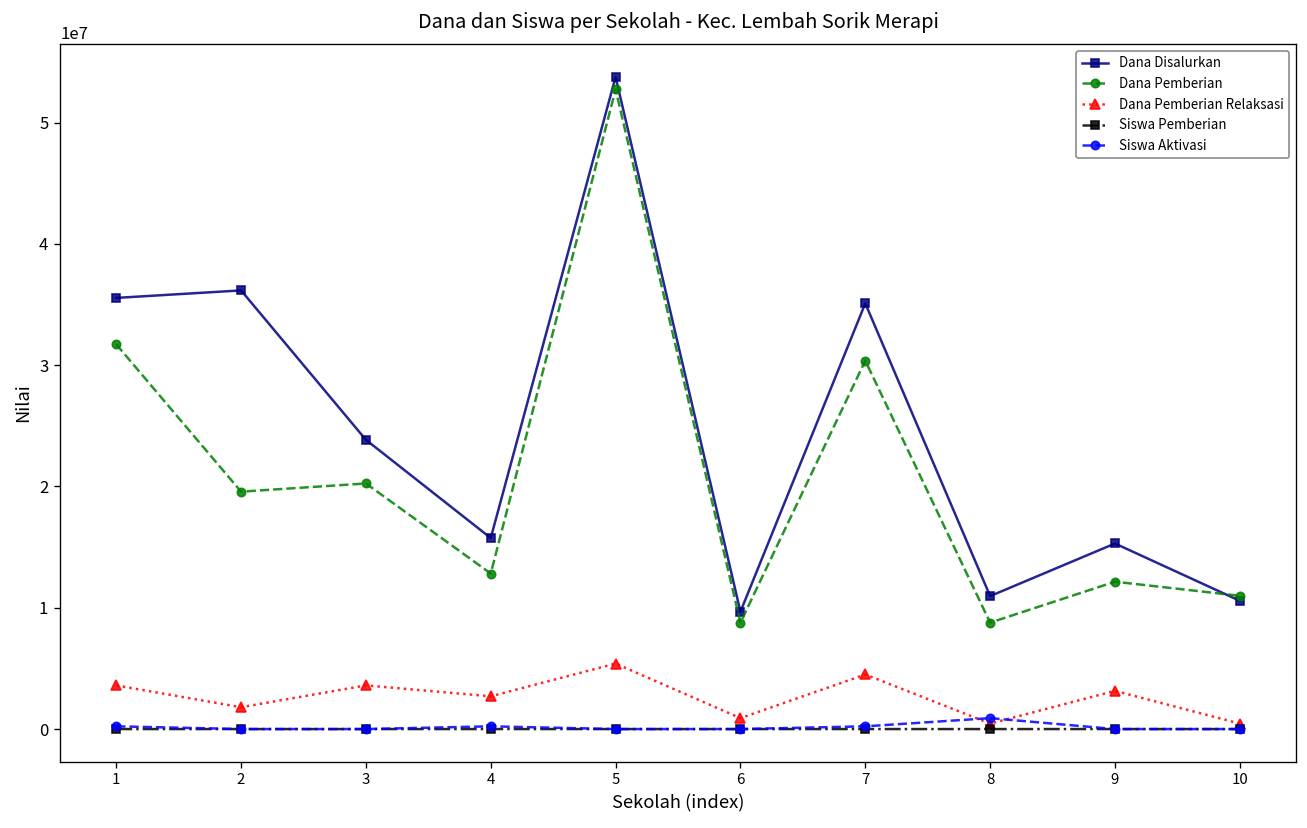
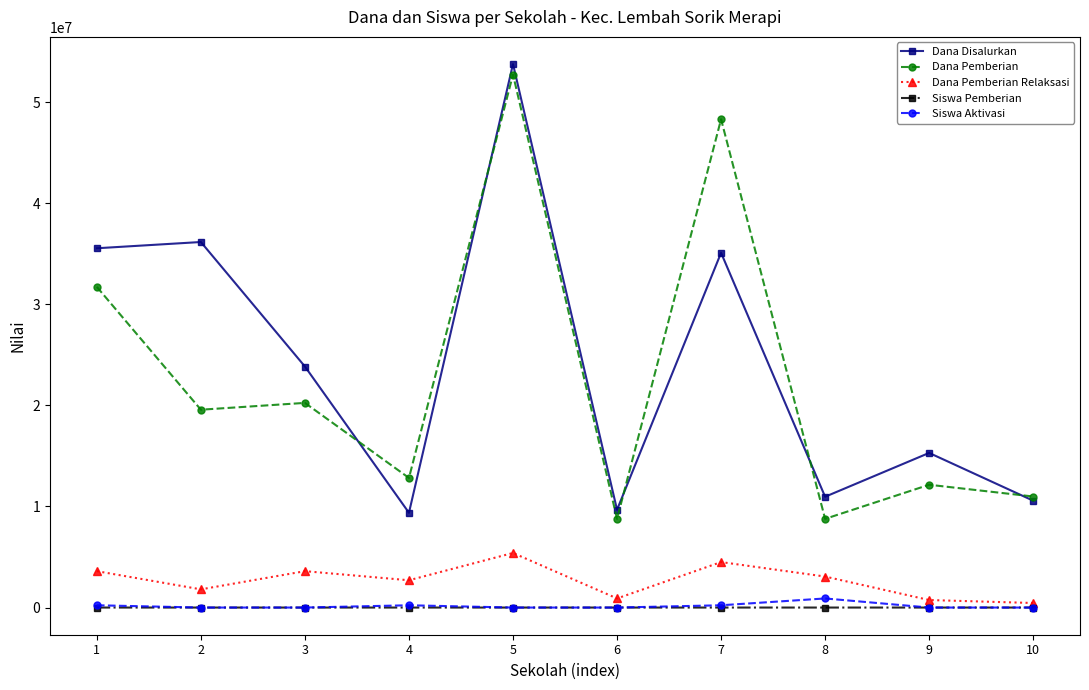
  {
    "Dana Disalurkan": {
      "1": 35600000,
      "2": 36200000,
      "3": 23900000,
-     "4": 15800000,
+     "4": 9400000,
      "5": 53800000,
      "6": 9700000,
      "7": 35100000,
      "8": 11000000,
      "9": 15300000,
      "10": 10600000
    },
    "Dana Pemberian": {
      "1": 31700000,
      "2": 19600000,
      "3": 20300000,
      "4": 12800000,
      "5": 52700000,
      "6": 8800000,
-     "7": 30400000,
+     "7": 48300000,
      "8": 8800000,
      "9": 12200000,
      "10": 11000000
    },
    "Dana Pemberian Relaksasi": {
      "1": 3600000,
      "2": 1800000,
      "3": 3600000,
      "4": 2700000,
      "5": 5400000,
      "6": 900000,
      "7": 4500000,
-     "8": 500000,
-     "9": 3200000,
+     "8": 3100000,
+     "9": 700000,
      "10": 500000
    },
    "Siswa Pemberian": {
      "8": 0
    },
    "Siswa Aktivasi": {
      "8": 900000
    }
  }
